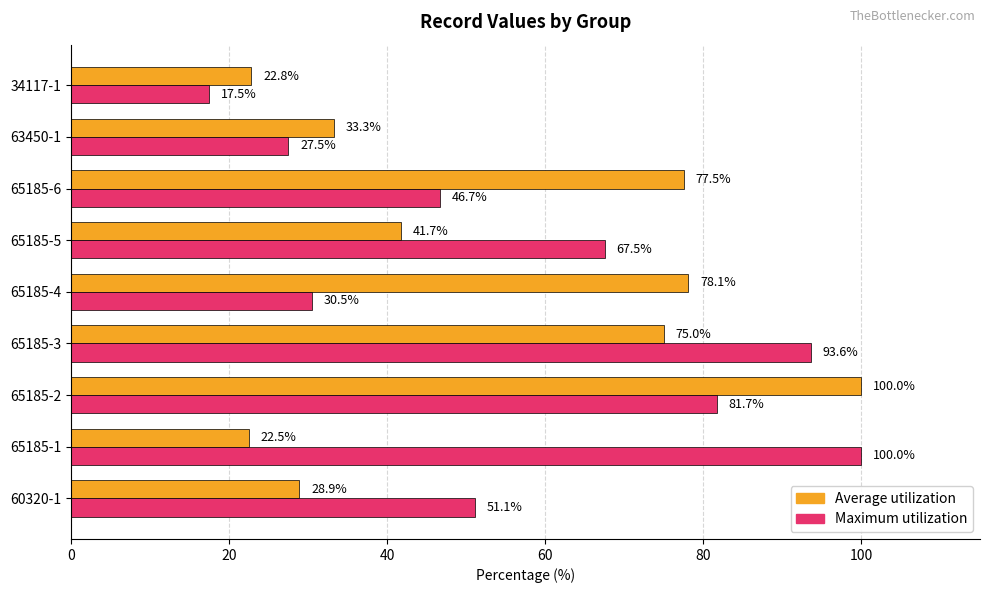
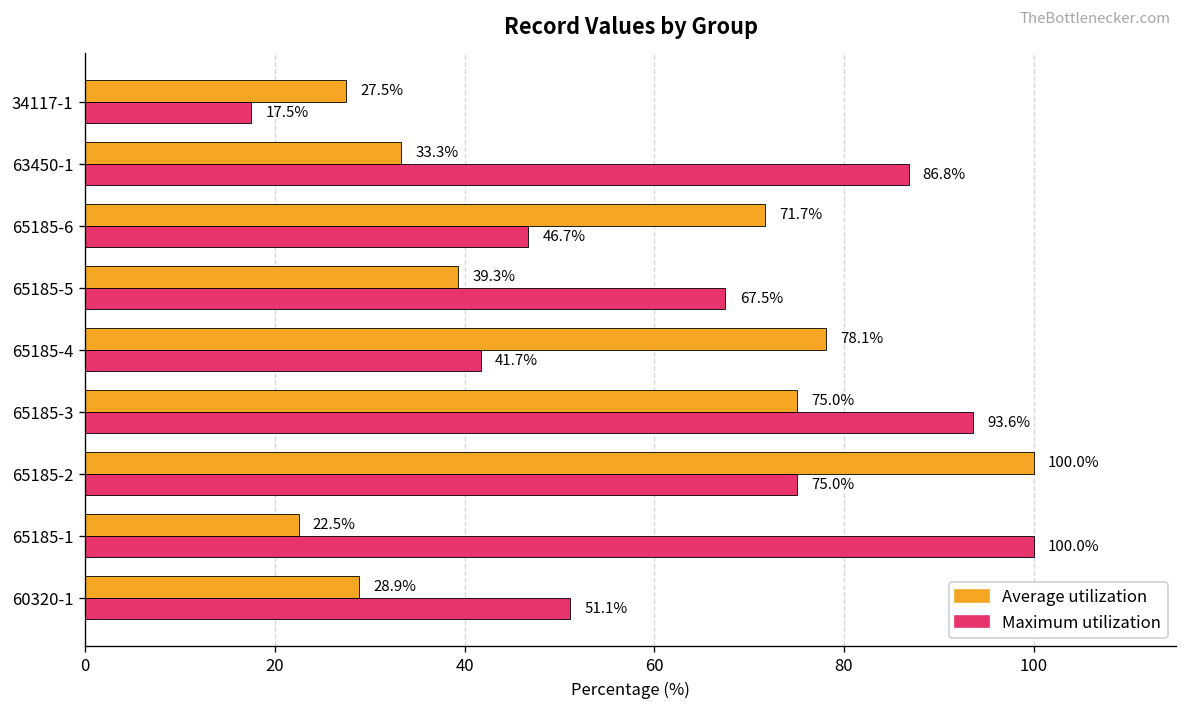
  {
    "Average utilization": {
-     "34117-1": "22.8%",
+     "34117-1": "27.5%",
      "63450-1": "33.3%",
-     "65185-6": "77.5%",
-     "65185-5": "41.7%",
+     "65185-6": "71.7%",
+     "65185-5": "39.3%",
      "65185-4": "78.1%",
      "65185-3": "75.0%",
      "65185-2": "100.0%",
      "65185-1": "22.5%",
      "60320-1": "28.9%"
    },
    "Maximum utilization": {
      "34117-1": "17.5%",
-     "63450-1": "27.5%",
+     "63450-1": "86.8%",
      "65185-6": "46.7%",
      "65185-5": "67.5%",
-     "65185-4": "30.5%",
+     "65185-4": "41.7%",
      "65185-3": "93.6%",
-     "65185-2": "81.7%",
+     "65185-2": "75.0%",
      "65185-1": "100.0%",
      "60320-1": "51.1%"
    }
  }
